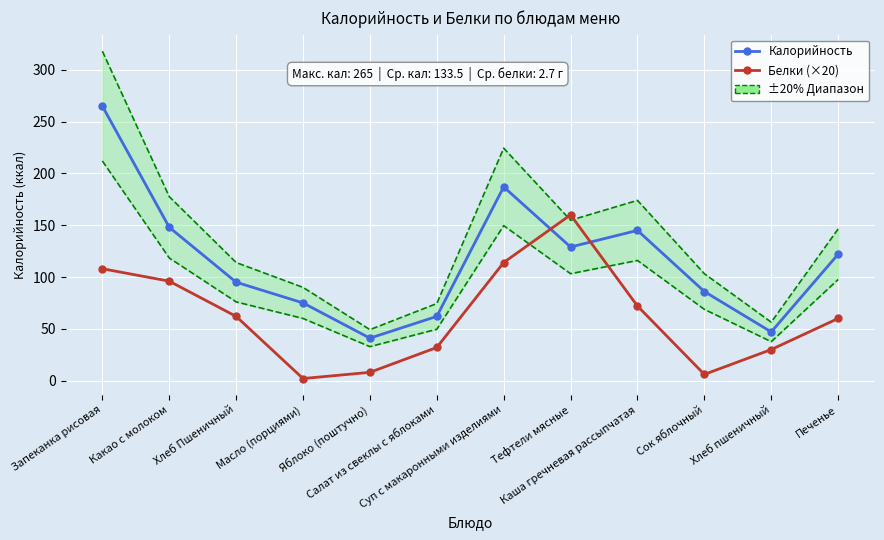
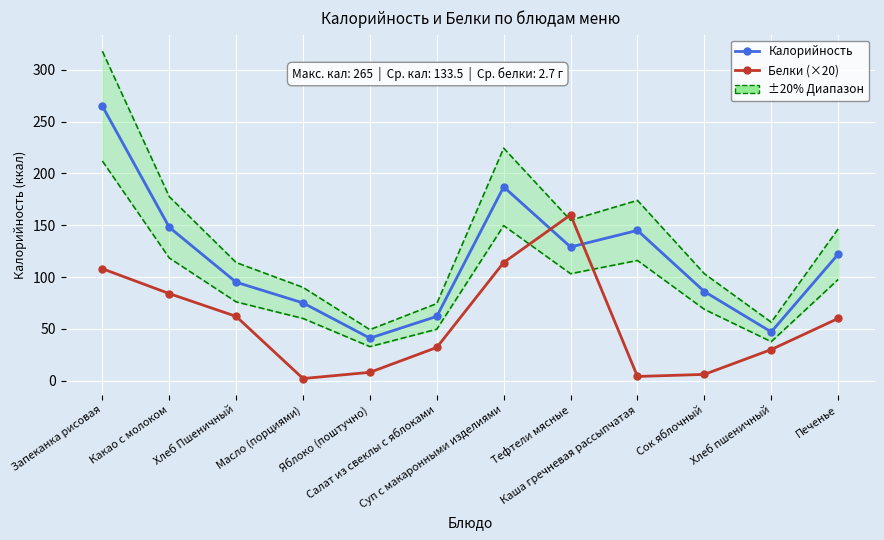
  {
    "Калорийность": {
      "Запеканка рисовая": 265,
      "Какао с молоком": 148,
      "Хлеб Пшеничный": 95,
      "Масло (порциями)": 75,
      "Яблоко (поштучно)": 41,
      "Салат из свеклы с яблоками": 62,
      "Суп с макаронными изделиями": 187,
      "Тефтели мясные": 129,
      "Каша гречневая рассыпчатая": 145,
      "Сок яблочный": 86,
      "Хлеб пшеничный": 47,
      "Печенье": 122
    },
    "Белки (×20)": {
      "Запеканка рисовая": 108,
-     "Какао с молоком": 96,
+     "Какао с молоком": 84,
      "Хлеб Пшеничный": 62,
      "Масло (порциями)": 2,
      "Яблоко (поштучно)": 8,
      "Салат из свеклы с яблоками": 32,
      "Суп с макаронными изделиями": 114,
      "Тефтели мясные": 160,
-     "Каша гречневая рассыпчатая": 72,
+     "Каша гречневая рассыпчатая": 4,
      "Сок яблочный": 6,
      "Хлеб пшеничный": 30,
      "Печенье": 60
    }
  }
